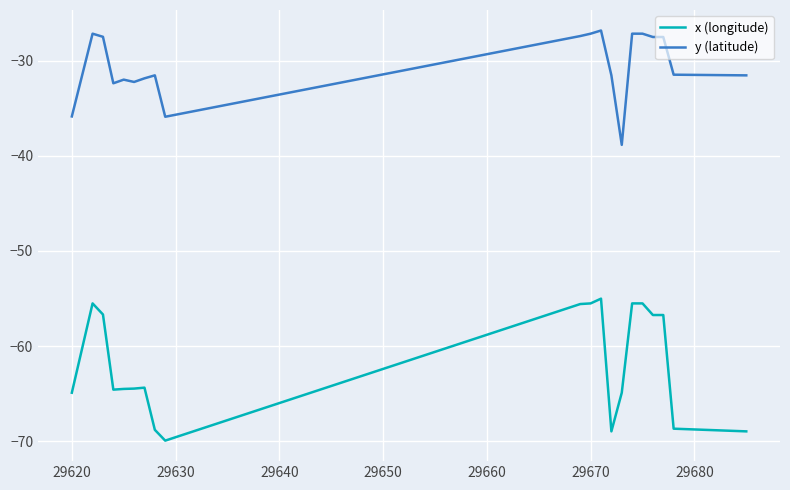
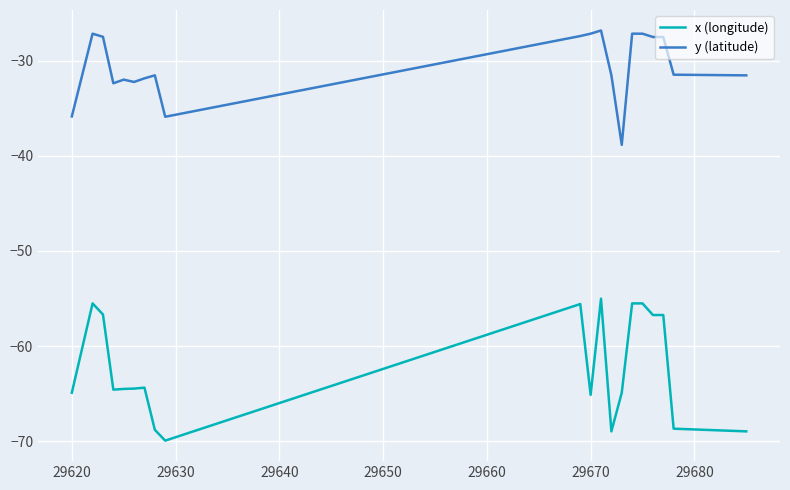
  {
    "x (longitude)": {
      "29620": -65,
-     "29670": -56
+     "29670": -65
    },
    "y (latitude)": {
      "29620": -36,
      "29670": -27
    }
  }
